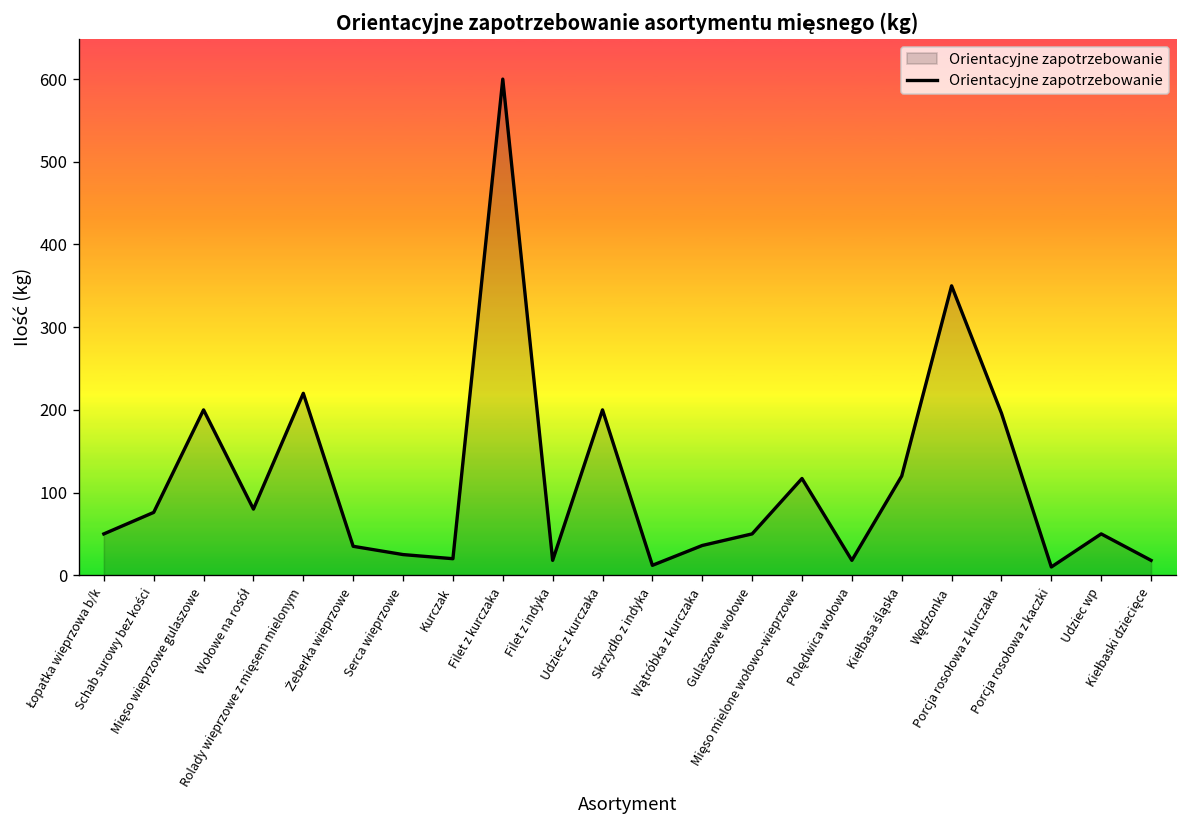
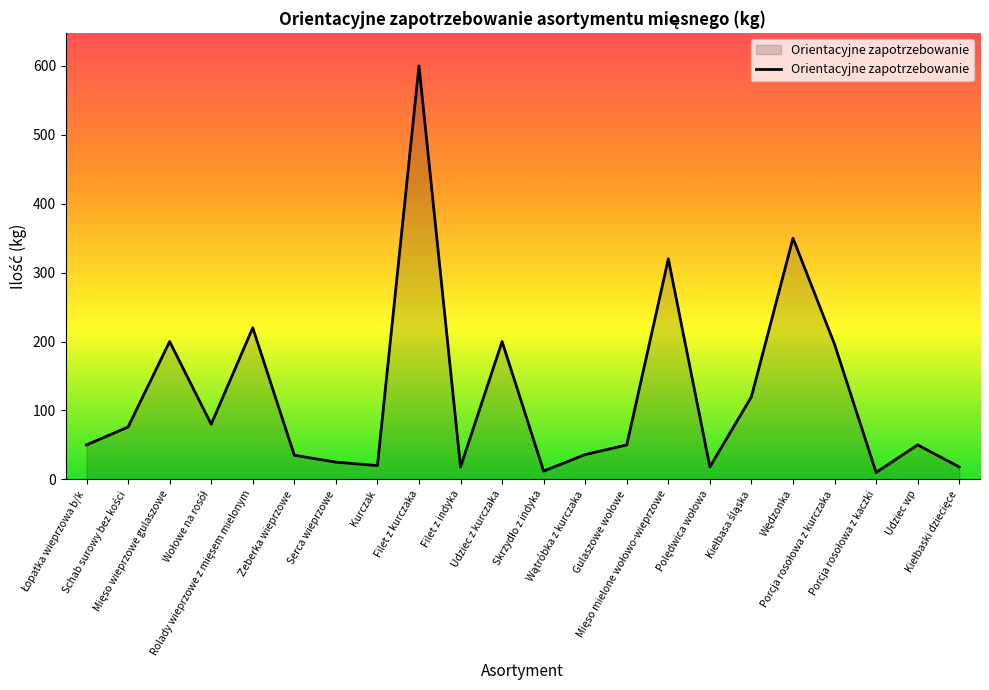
  {
    "Łopatka wieprzowa b/k": 50,
    "Schab surowy bez kości": 80,
    "Mięso wieprzowe gulaszowe": 200,
    "Wołowe na rosół": 80,
    "Rolady wieprzowe z mięsem mielonym": 220,
    "Żeberka wieprzowe": 40,
    "Serca wieprzowe": 30,
    "Kurczak": 20,
    "Filet z kurczaka": 600,
    "Filet z indyka": 20,
    "Udziec z kurczaka": 200,
    "Skrzydło z indyka": 10,
    "Wątróbka z kurczaka": 40,
    "Gulaszowe wołowe": 50,
-   "Mięso mielone wołowo-wieprzowe": 120,
+   "Mięso mielone wołowo-wieprzowe": 320,
    "Polędwica wołowa": 20,
    "Kiełbasa śląska": 120,
    "Wędzonka": 350,
    "Porcja rosołowa z kurczaka": 200,
    "Porcja rosołowa z kaczki": 10,
    "Udziec wp": 50,
    "Kiełbaski dziecięce": 20
  }
